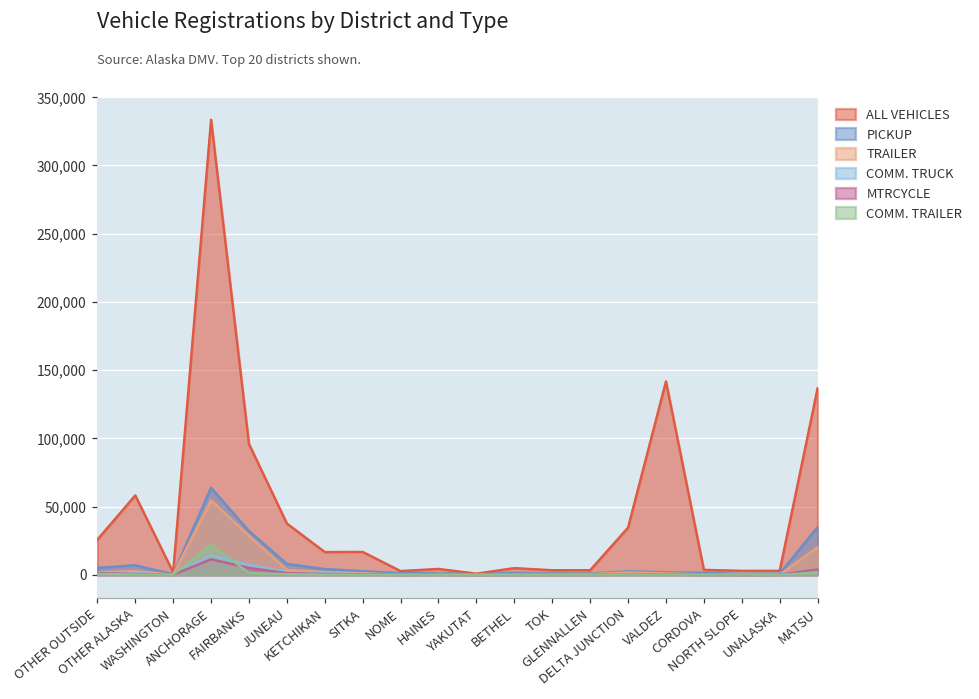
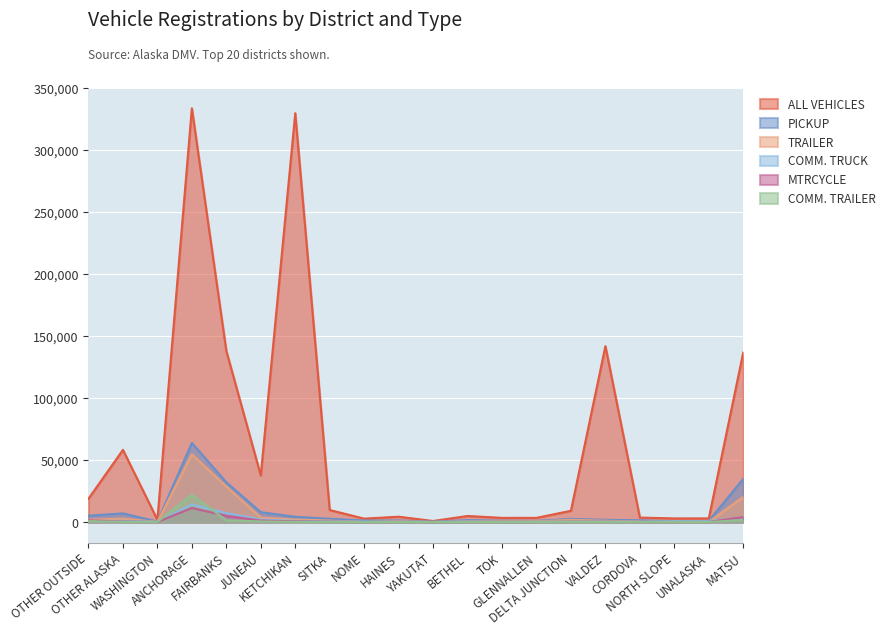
  {
    "ALL VEHICLES": {
-     "OTHER OUTSIDE": "26,000",
+     "OTHER OUTSIDE": "19,000",
      "OTHER ALASKA": "58,000",
      "ANCHORAGE": "334,000",
-     "FAIRBANKS": "96,000",
+     "FAIRBANKS": "138,000",
      "JUNEAU": "38,000",
-     "KETCHIKAN": "17,000",
-     "SITKA": "17,000",
+     "KETCHIKAN": "330,000",
+     "SITKA": "10,000",
      "HAINES": "4,000",
      "BETHEL": "5,000",
      "TOK": "3,000",
      "GLENNALLEN": "3,000",
-     "DELTA JUNCTION": "35,000",
+     "DELTA JUNCTION": "9,000",
      "VALDEZ": "142,000",
      "CORDOVA": "4,000",
      "NORTH SLOPE": "3,000",
      "UNALASKA": "3,000",
      "MATSU": "137,000"
    },
    "TRAILER": {
      "ANCHORAGE": "55,000",
      "FAIRBANKS": "29,000",
      "MATSU": "20,000"
    },
    "MTRCYCLE": {
      "ANCHORAGE": "11,000",
      "FAIRBANKS": "5,000"
    },
    "COMM. TRAILER": {
      "ANCHORAGE": "22,000",
      "FAIRBANKS": "1,000"
    }
  }
